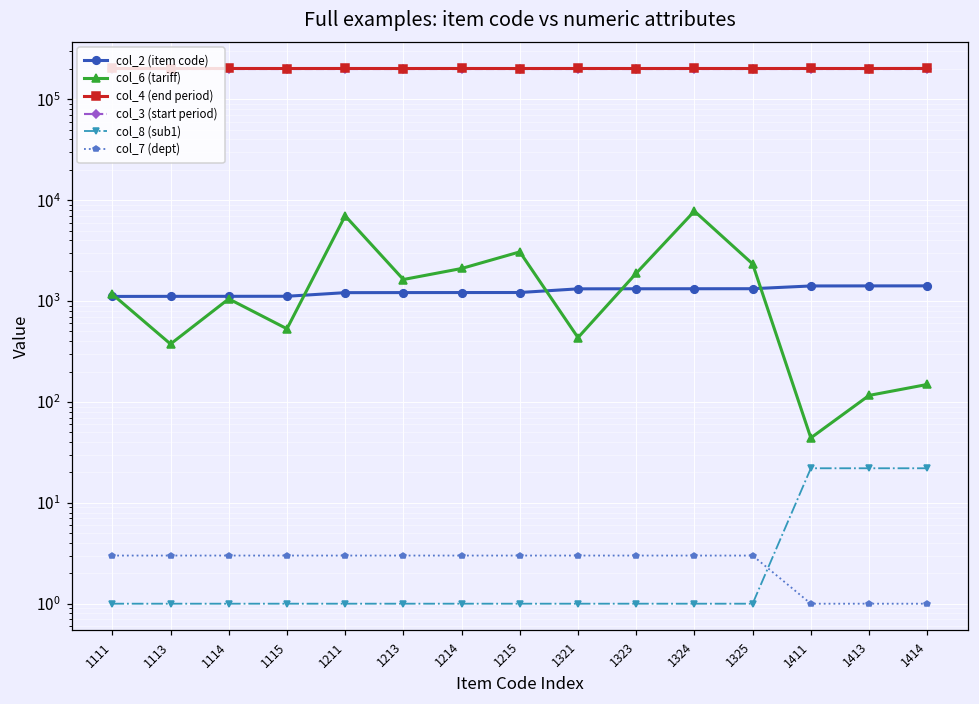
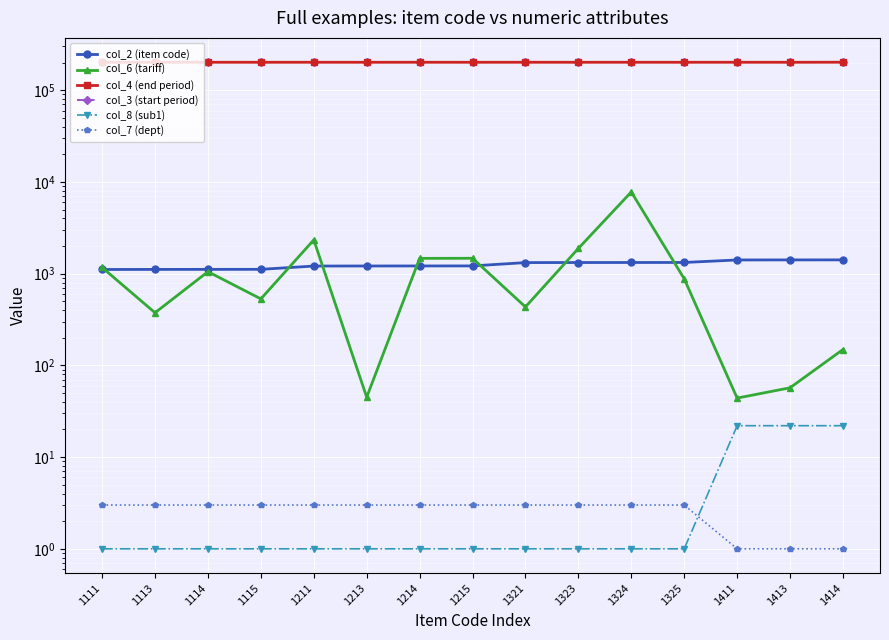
  {
    "col_6 (tariff)": {
      "1113": 380,
      "1115": 500,
-     "1211": 7000,
-     "1213": 1600,
-     "1214": 2100,
-     "1215": 3100,
+     "1211": 2300,
+     "1213": 50,
+     "1214": 1500,
+     "1215": 1500,
      "1321": 400,
      "1323": 1900,
      "1324": 8000,
-     "1325": 2300,
+     "1325": 900,
      "1411": 40,
-     "1413": 120,
+     "1413": 60,
      "1414": 150
    },
    "col_3 (start period)": {
      "1114": 200000,
      "1115": 200000,
      "1211": 200000,
      "1213": 200000,
      "1214": 200000,
      "1215": 200000,
      "1321": 200000,
      "1323": 200000,
      "1324": 200000,
      "1325": 200000,
      "1411": 200000,
      "1413": 200000,
      "1414": 200000
    }
  }
